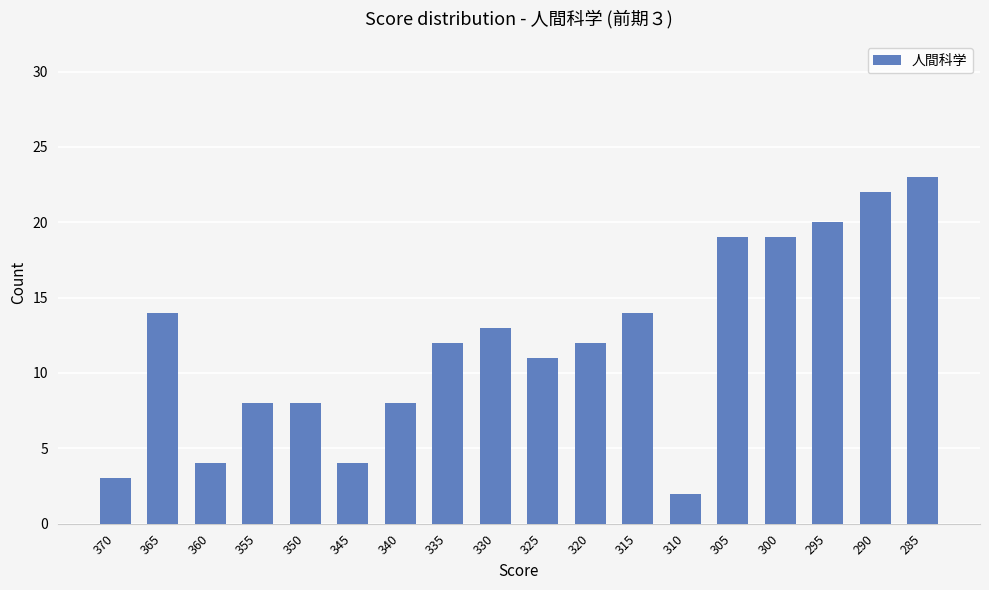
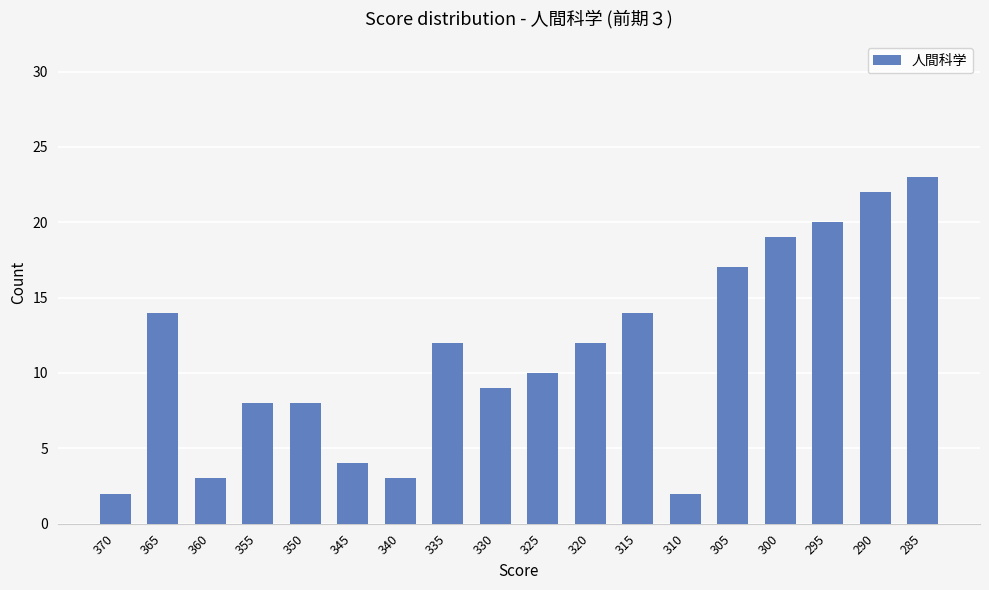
  {
-   "370": 3,
+   "370": 2,
    "365": 14,
-   "360": 4,
+   "360": 3,
    "355": 8,
    "350": 8,
    "345": 4,
-   "340": 8,
+   "340": 3,
    "335": 12,
-   "330": 13,
-   "325": 11,
+   "330": 9,
+   "325": 10,
    "320": 12,
    "315": 14,
    "310": 2,
-   "305": 19,
+   "305": 17,
    "300": 19,
    "295": 20,
    "290": 22,
    "285": 23
  }
